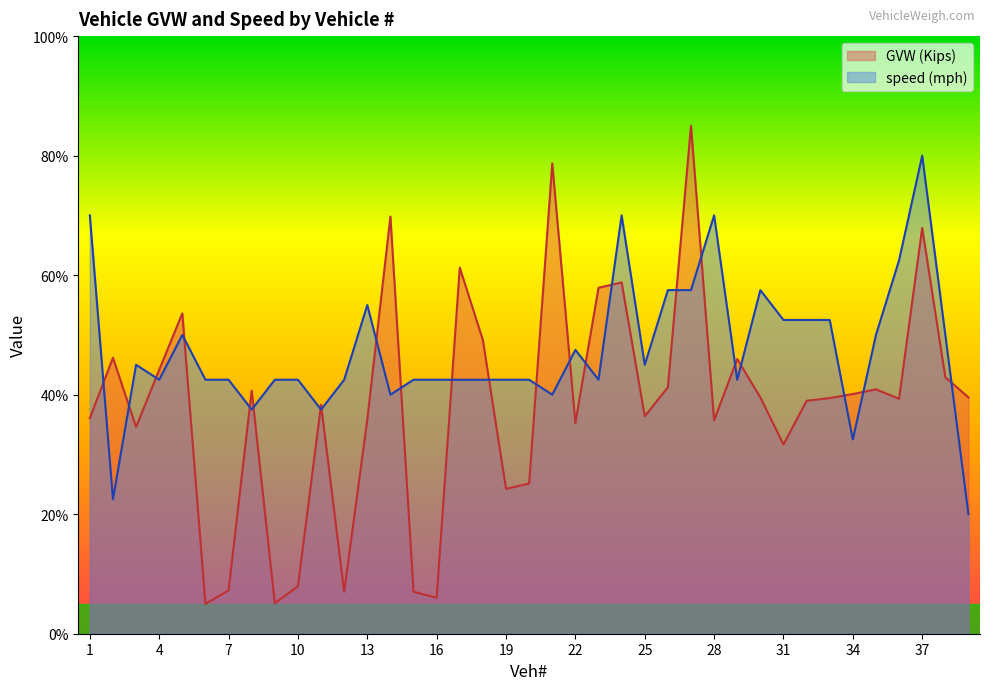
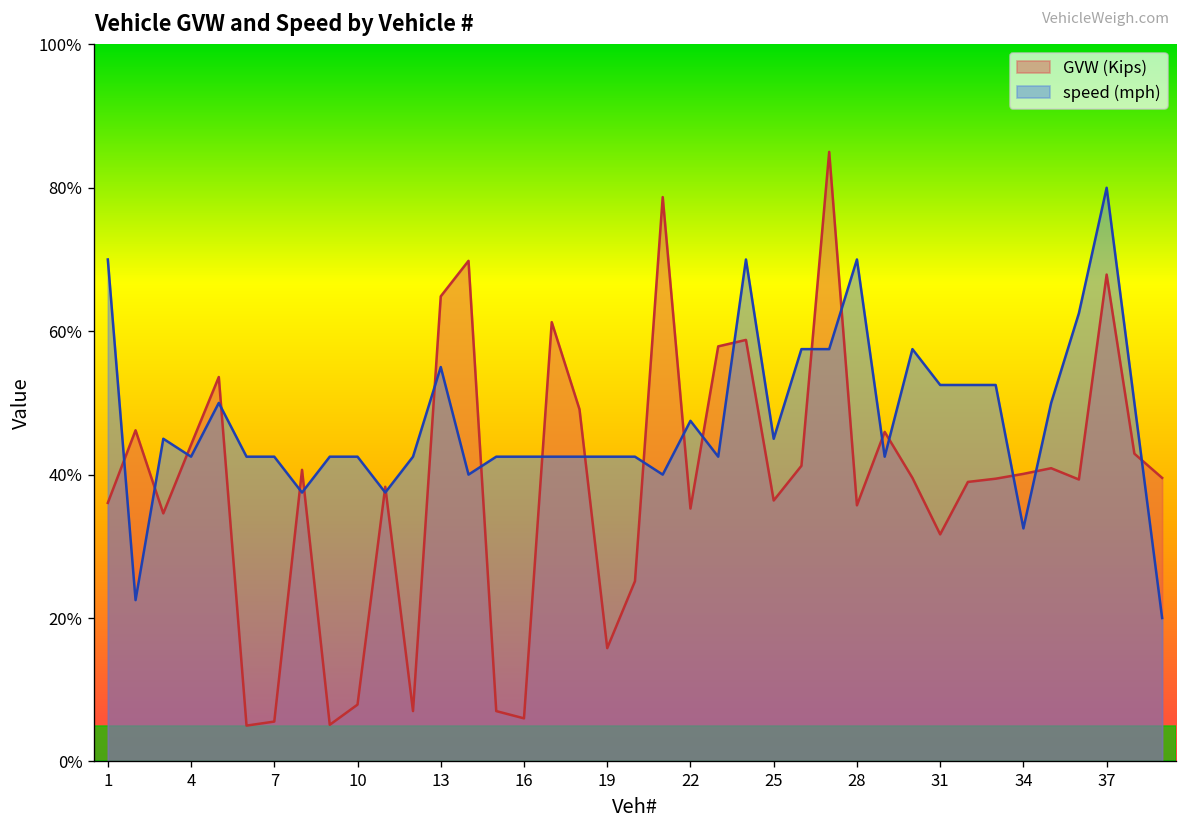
  {
    "GVW (Kips)": {
      "1": "36%",
      "4": "44%",
-     "7": "7%",
+     "7": "6%",
      "10": "8%",
-     "13": "36%",
+     "13": "65%",
      "16": "6%",
-     "19": "24%",
+     "19": "16%",
      "22": "35%",
      "25": "36%",
      "28": "36%",
      "31": "32%",
      "34": "40%",
      "37": "68%"
    },
    "speed (mph)": {
      "1": "70%",
      "4": "43%",
      "7": "43%",
      "10": "43%",
      "13": "55%",
      "16": "43%",
      "19": "43%",
      "22": "48%",
      "25": "45%",
      "28": "70%",
      "31": "53%",
      "34": "33%",
      "37": "80%"
    }
  }
